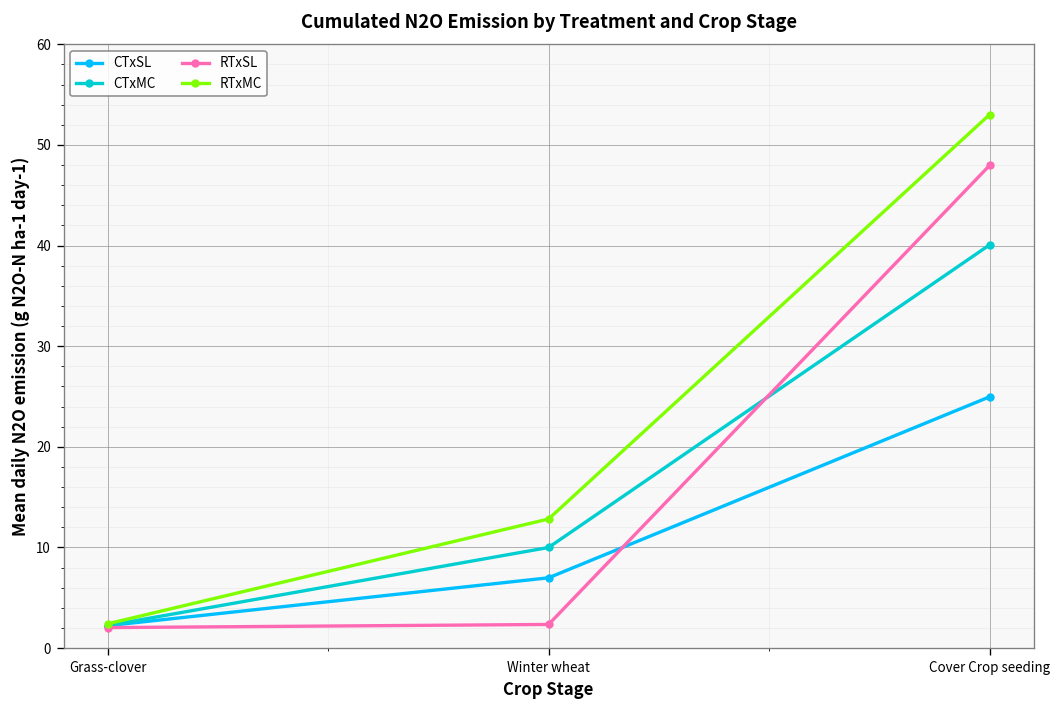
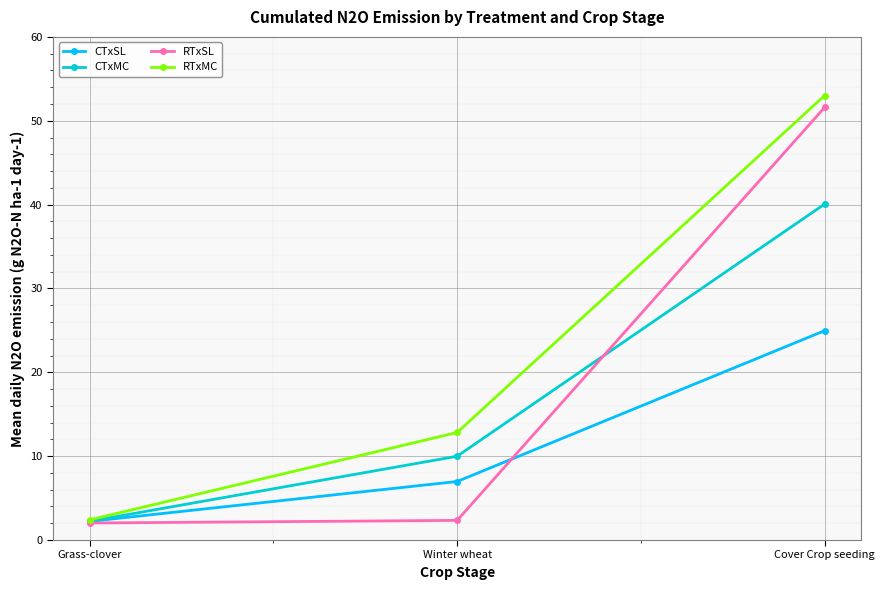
  {
    "RTxSL": {
      "Winter wheat": 2,
-     "Cover Crop seeding": 48
+     "Cover Crop seeding": 52
    },
    "RTxMC": {
      "Winter wheat": 13,
      "Cover Crop seeding": 53
    }
  }
